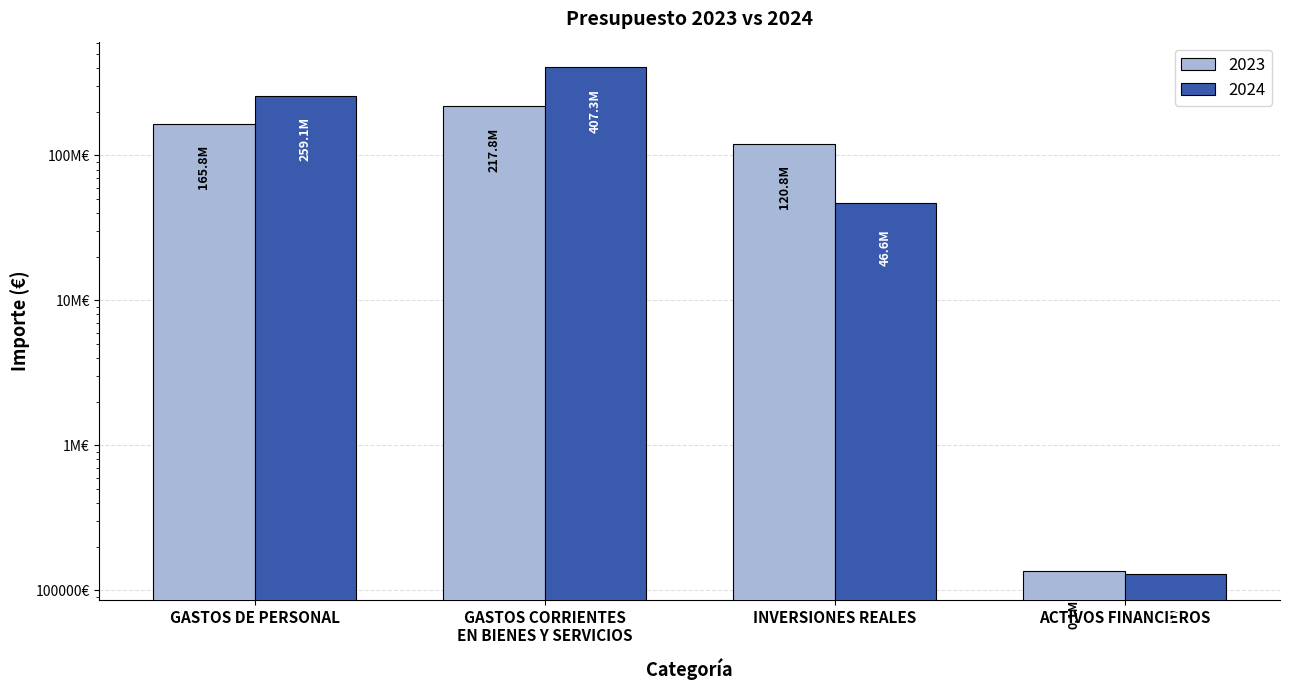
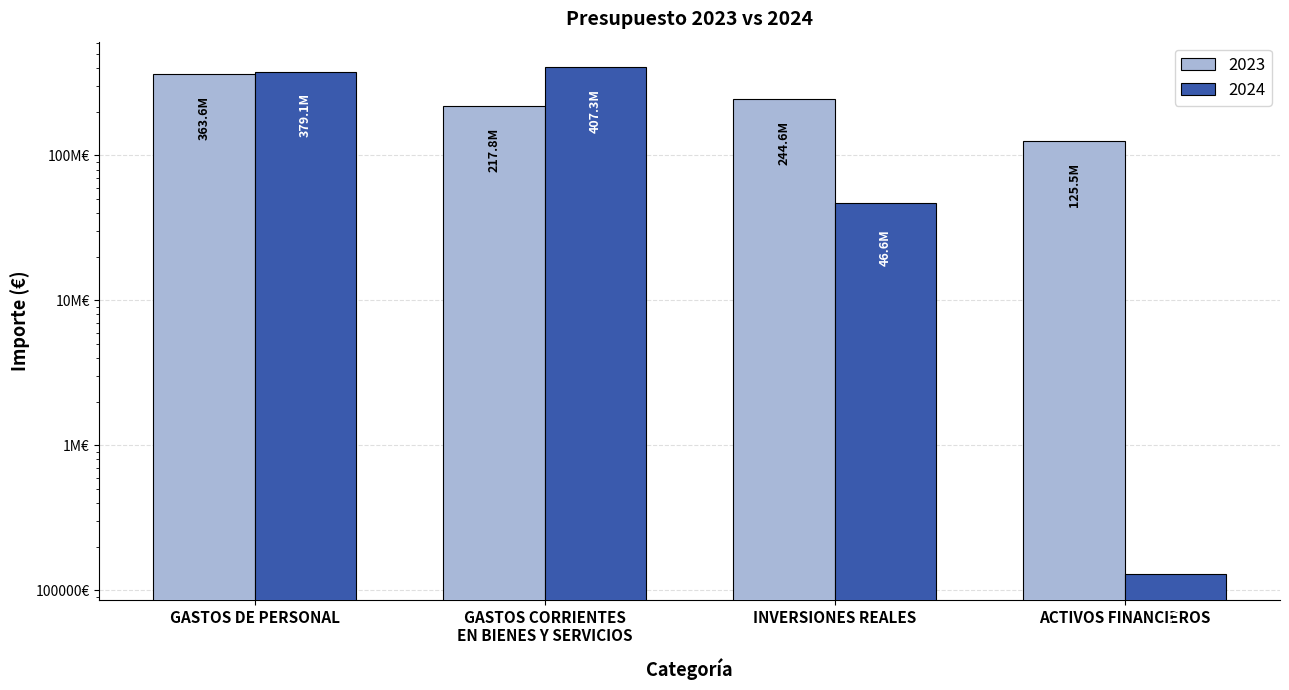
  {
    "2023": {
-     "GASTOS DE PERSONAL": "165.8M",
+     "GASTOS DE PERSONAL": "363.6M",
      "GASTOS CORRIENTES EN BIENES Y SERVICIOS": "217.8M",
-     "INVERSIONES REALES": "120.8M",
-     "ACTIVOS FINANCIEROS": "0.1M"
+     "INVERSIONES REALES": "244.6M",
+     "ACTIVOS FINANCIEROS": "125.5M"
    },
    "2024": {
-     "GASTOS DE PERSONAL": "259.1M",
+     "GASTOS DE PERSONAL": "379.1M",
      "GASTOS CORRIENTES EN BIENES Y SERVICIOS": "407.3M",
      "INVERSIONES REALES": "46.6M"
    }
  }
